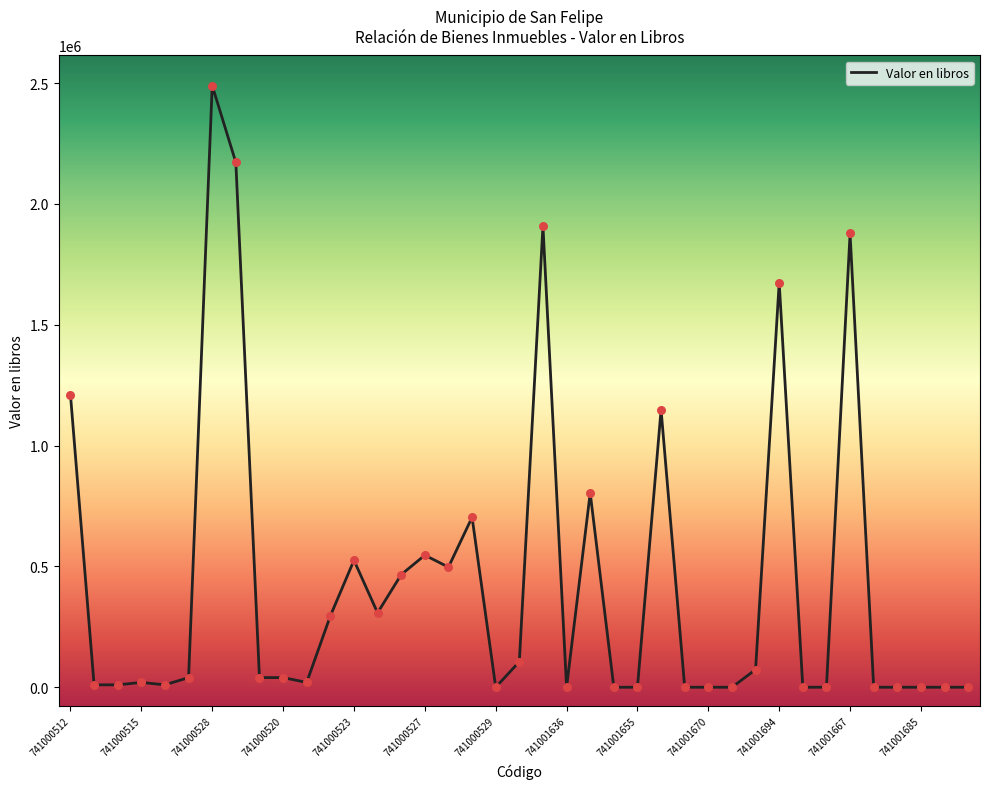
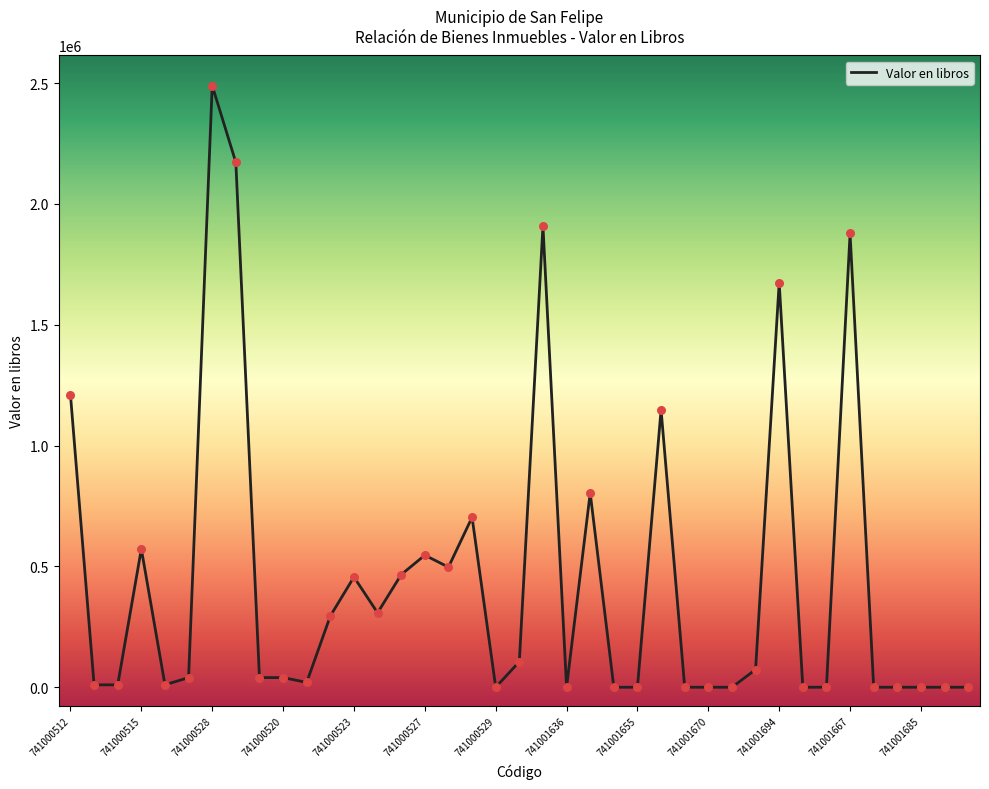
  {
    "741000512": 1210000,
-   "741000515": 20000,
+   "741000515": 570000,
    "741000528": 2490000,
    "741000520": 40000,
-   "741000523": 530000,
+   "741000523": 460000,
    "741000527": 550000,
    "741000529": 0,
    "741001636": 0,
    "741001655": 0,
    "741001670": 0,
    "741001694": 1670000,
    "741001667": 1880000,
    "741001685": 0
  }
